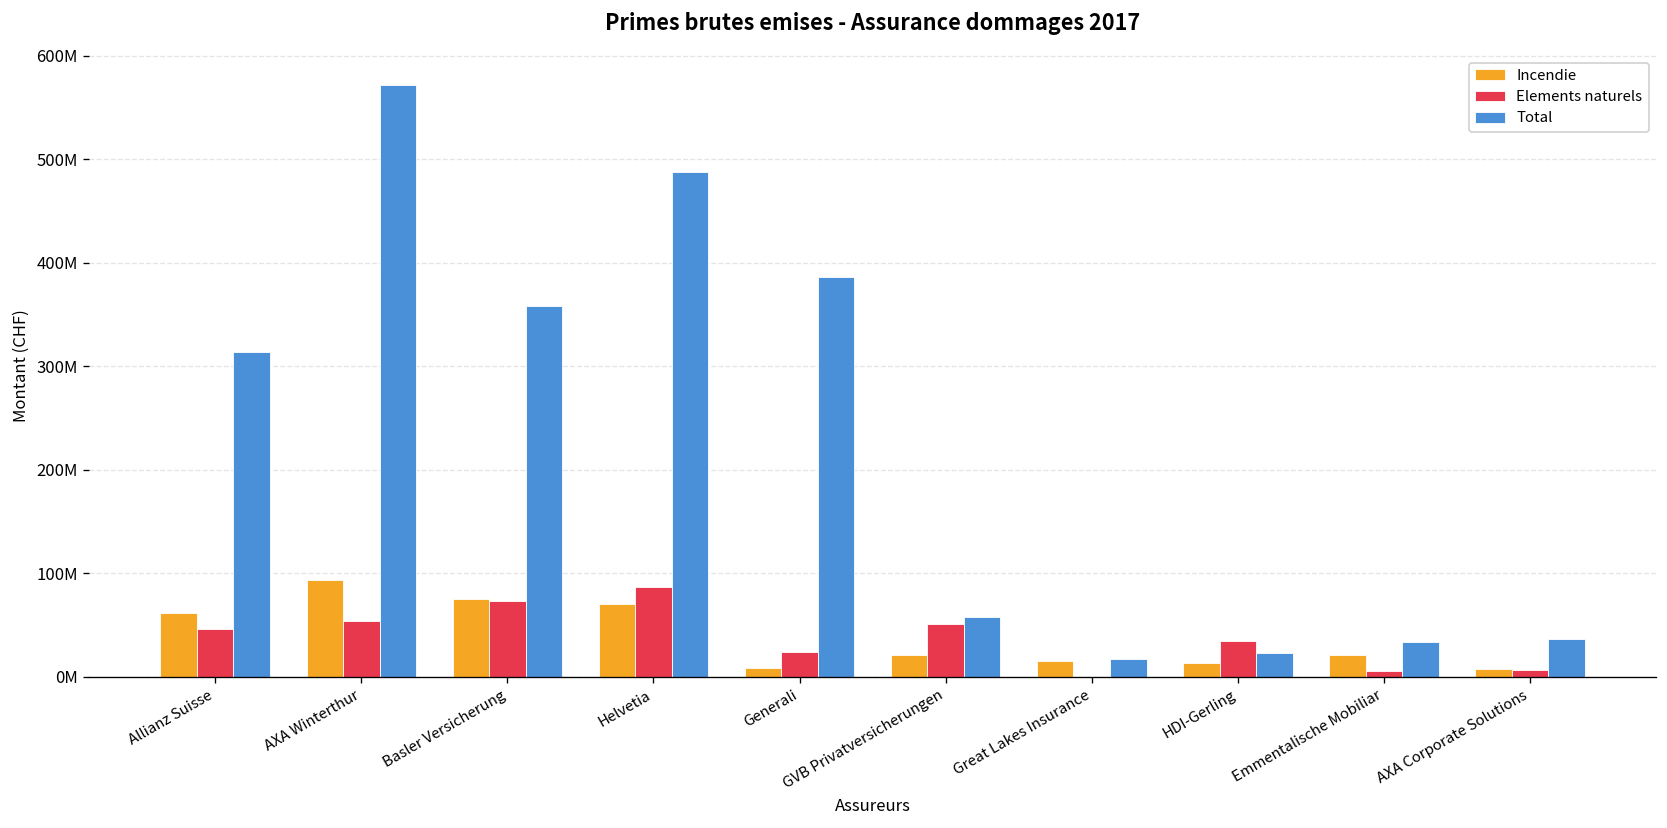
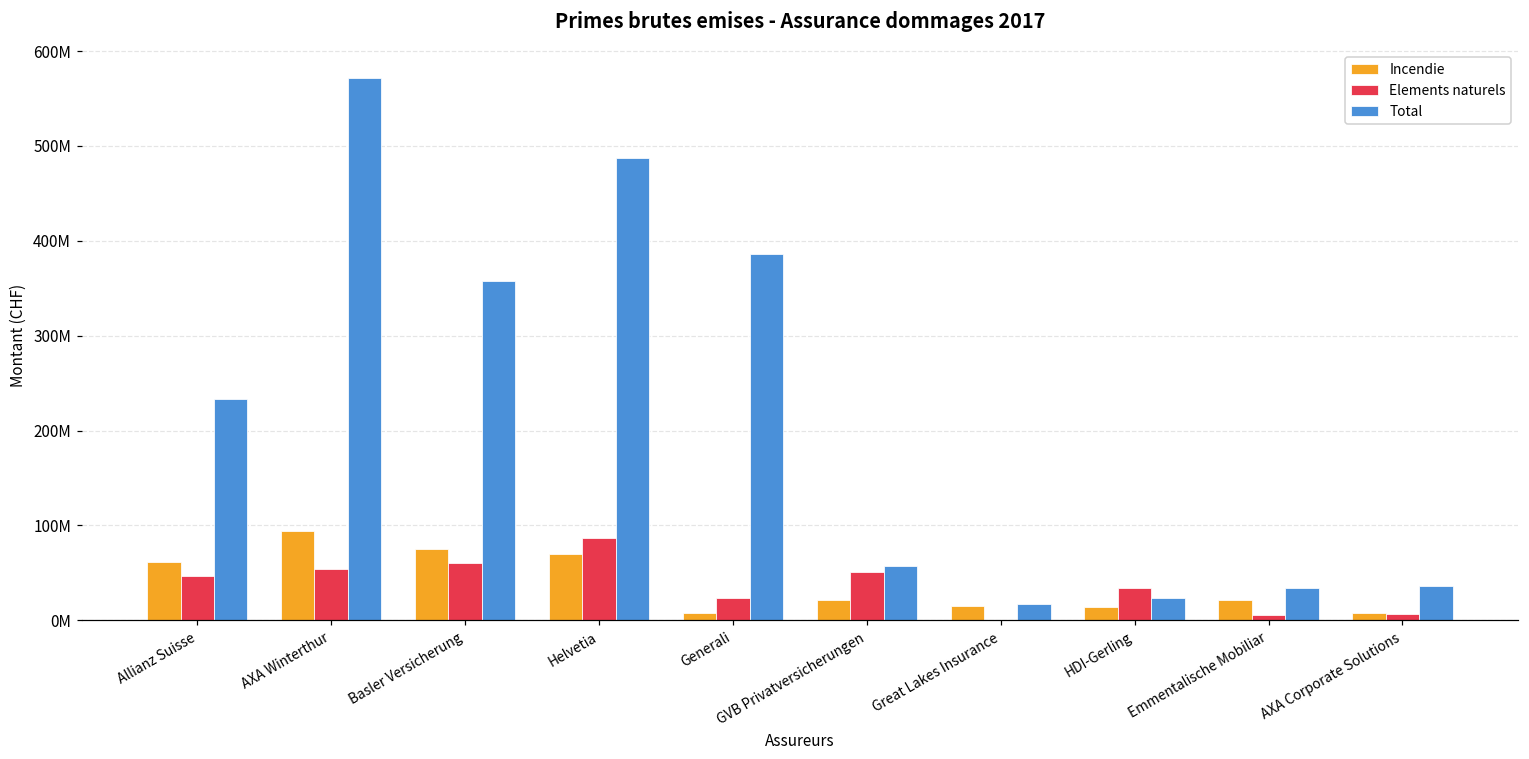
  {
    "Incendie": {
      "Allianz Suisse": 60000000,
      "AXA Winterthur": 90000000,
      "Basler Versicherung": 80000000,
      "Helvetia": 70000000,
      "Generali": 10000000,
      "GVB Privatversicherungen": 20000000,
      "Great Lakes Insurance": 20000000,
      "HDI-Gerling": 10000000,
      "Emmentalische Mobiliar": 20000000,
      "AXA Corporate Solutions": 10000000
    },
    "Elements naturels": {
      "Allianz Suisse": 50000000,
      "AXA Winterthur": 50000000,
-     "Basler Versicherung": 70000000,
+     "Basler Versicherung": 60000000,
      "Helvetia": 90000000,
      "Generali": 20000000,
      "GVB Privatversicherungen": 50000000,
      "Great Lakes Insurance": 0,
      "HDI-Gerling": 30000000,
      "Emmentalische Mobiliar": 10000000,
      "AXA Corporate Solutions": 10000000
    },
    "Total": {
-     "Allianz Suisse": 310000000,
+     "Allianz Suisse": 230000000,
      "AXA Winterthur": 570000000,
      "Basler Versicherung": 360000000,
      "Helvetia": 490000000,
      "Generali": 390000000,
      "GVB Privatversicherungen": 60000000,
      "Great Lakes Insurance": 20000000,
      "HDI-Gerling": 20000000,
      "Emmentalische Mobiliar": 30000000,
      "AXA Corporate Solutions": 40000000
    }
  }
